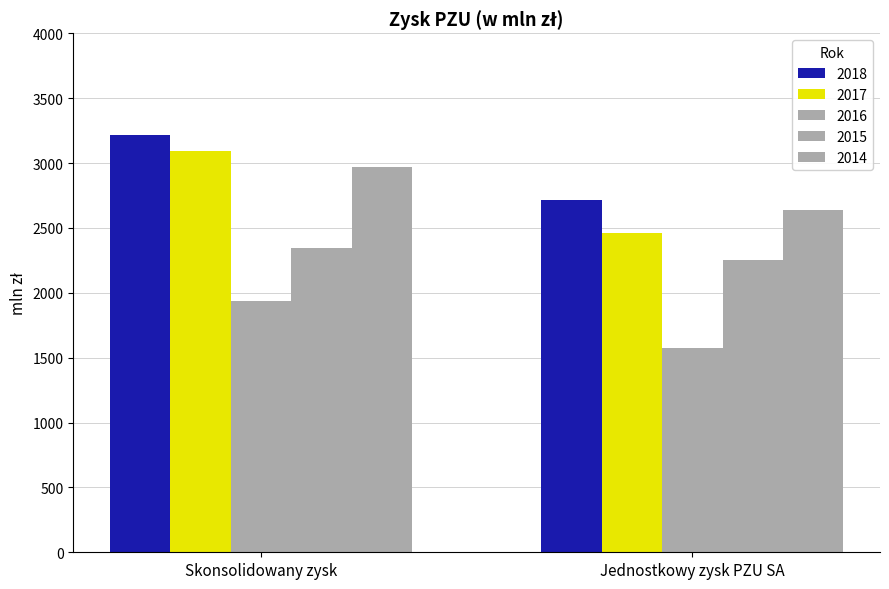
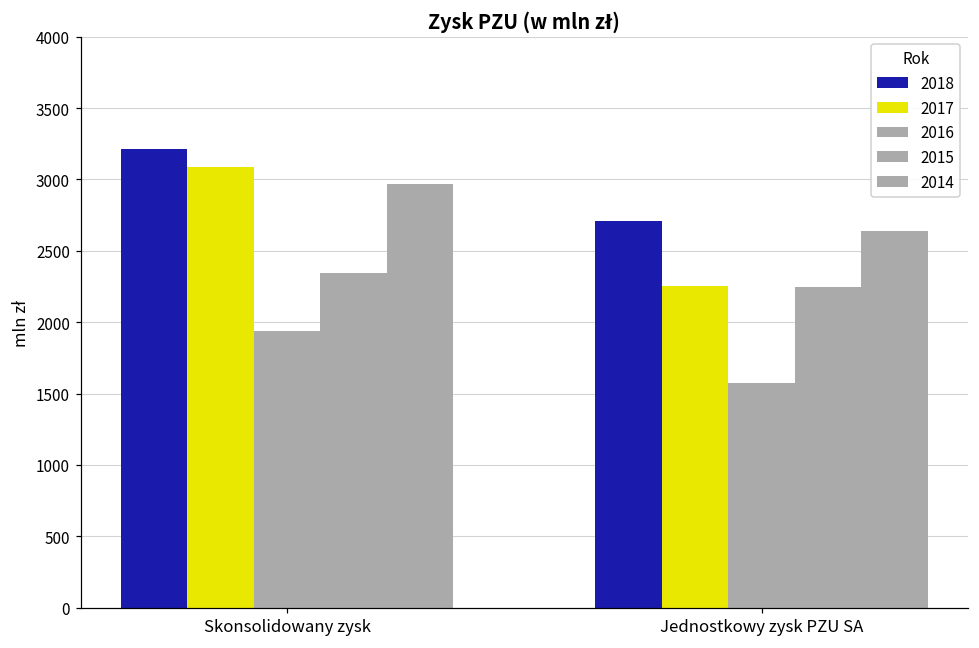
  {
    "2018": {
      "Skonsolidowany zysk": 3210,
      "Jednostkowy zysk PZU SA": 2710
    },
    "2017": {
      "Skonsolidowany zysk": 3090,
-     "Jednostkowy zysk PZU SA": 2460
+     "Jednostkowy zysk PZU SA": 2250
    }
  }
